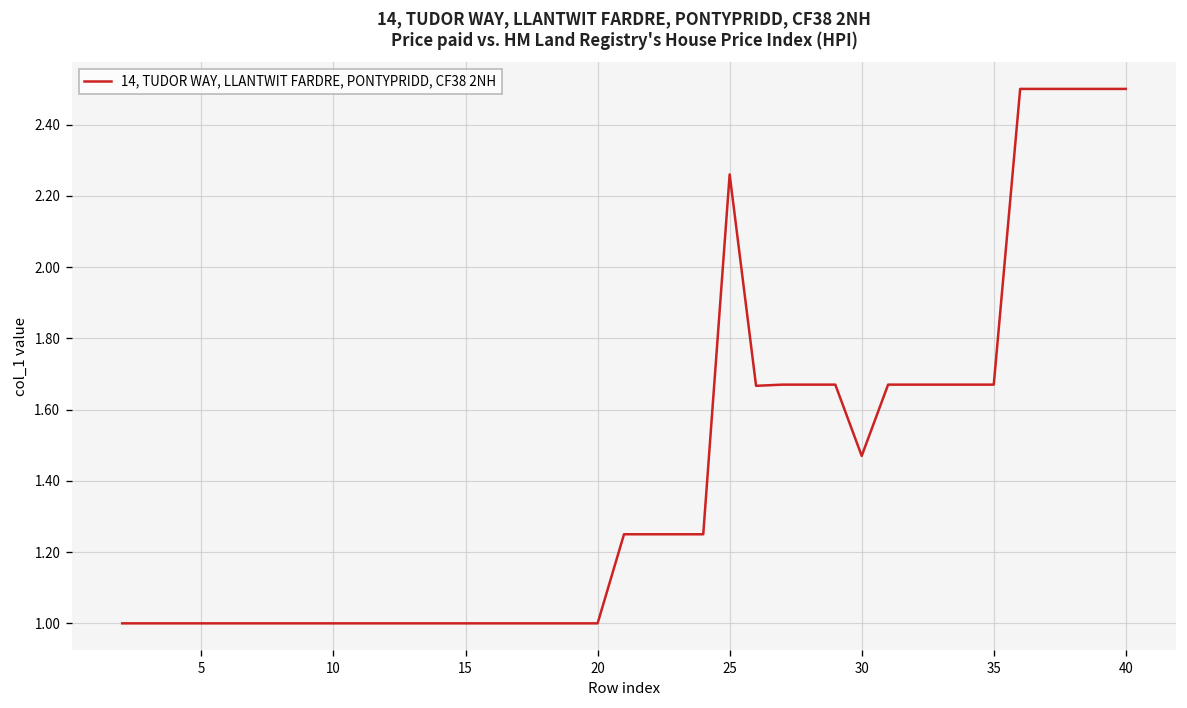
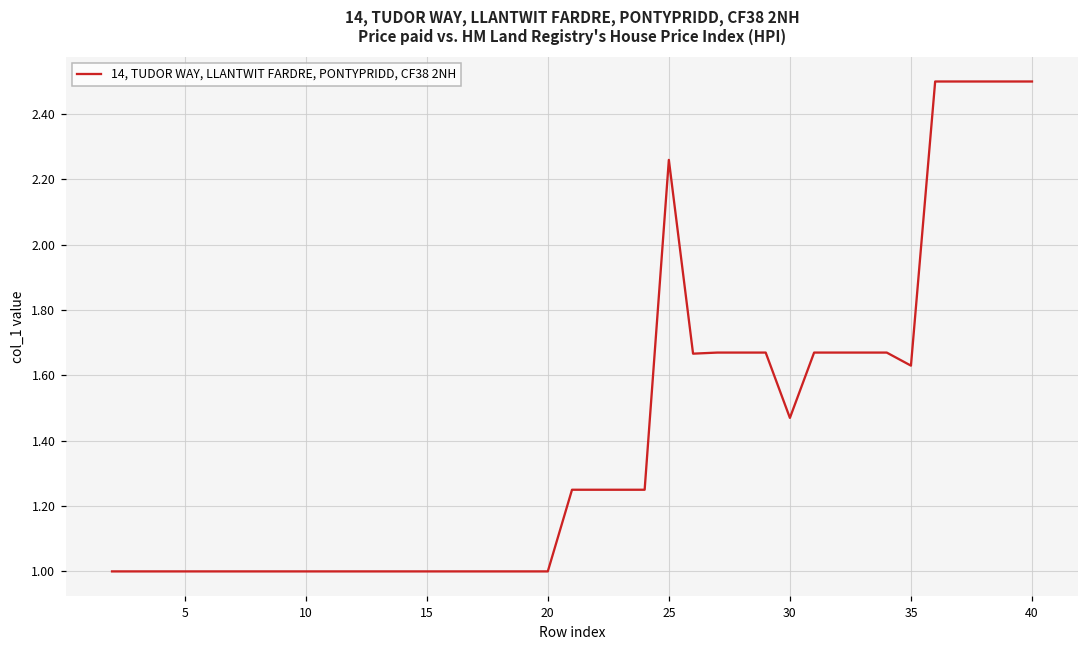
  {
    "5": 1.00,
    "10": 1.00,
    "15": 1.00,
    "20": 1.00,
    "25": 2.26,
    "30": 1.47,
-   "35": 1.67,
+   "35": 1.63,
    "40": 2.50
  }
